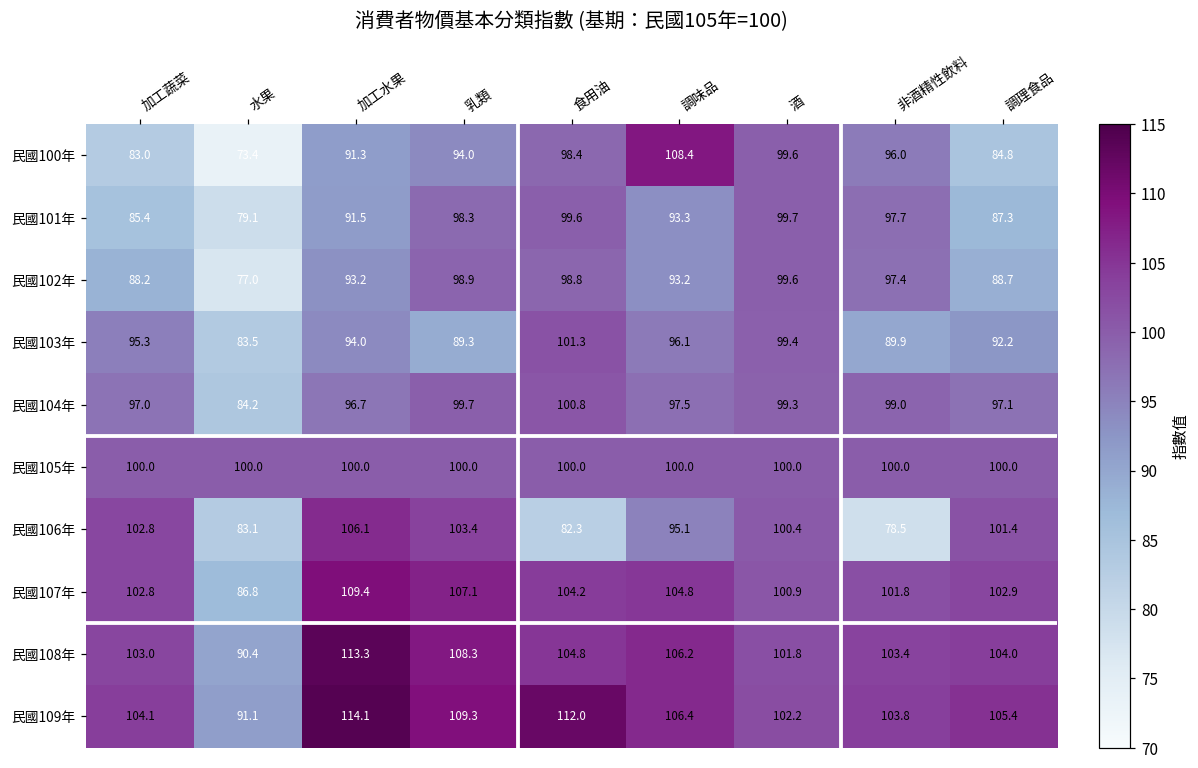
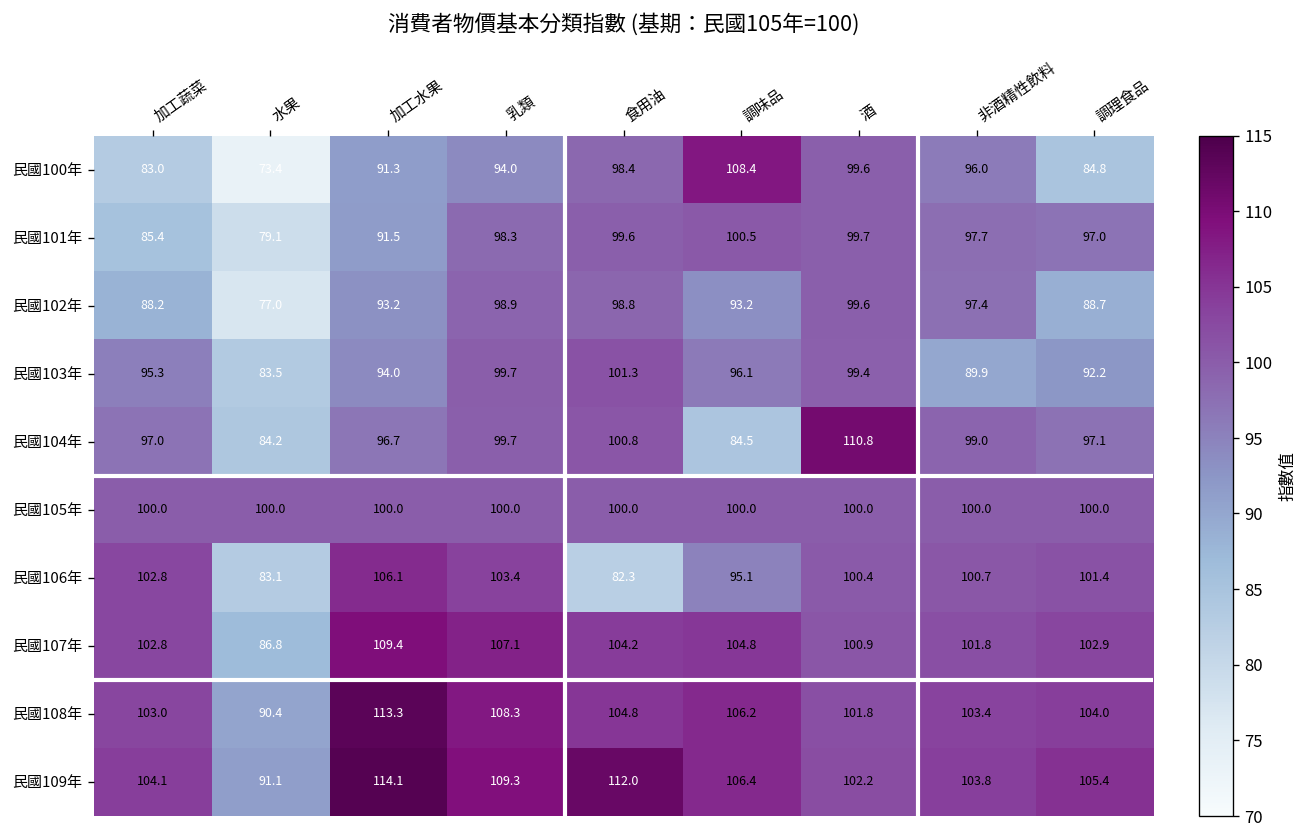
  {
    "民國100年": {
      "加工蔬菜": 83.0,
      "加工水果": 91.3,
      "乳類": 94.0,
      "食用油": 98.4,
      "調味品": 108.4,
      "酒": 99.6,
      "非酒精性飲料": 96.0,
      "調理食品": 84.8
    },
    "民國101年": {
      "加工蔬菜": 85.4,
      "水果": 79.1,
      "加工水果": 91.5,
      "乳類": 98.3,
      "食用油": 99.6,
-     "調味品": 93.3,
+     "調味品": 100.5,
      "酒": 99.7,
      "非酒精性飲料": 97.7,
-     "調理食品": 87.3
+     "調理食品": 97.0
    },
    "民國102年": {
      "加工蔬菜": 88.2,
      "加工水果": 93.2,
      "乳類": 98.9,
      "食用油": 98.8,
      "調味品": 93.2,
      "酒": 99.6,
      "非酒精性飲料": 97.4,
      "調理食品": 88.7
    },
    "民國103年": {
      "加工蔬菜": 95.3,
      "水果": 83.5,
      "加工水果": 94.0,
-     "乳類": 89.3,
+     "乳類": 99.7,
      "食用油": 101.3,
      "調味品": 96.1,
      "酒": 99.4,
      "非酒精性飲料": 89.9,
      "調理食品": 92.2
    },
    "民國104年": {
      "加工蔬菜": 97.0,
      "水果": 84.2,
      "加工水果": 96.7,
      "乳類": 99.7,
      "食用油": 100.8,
-     "調味品": 97.5,
-     "酒": 99.3,
+     "調味品": 84.5,
+     "酒": 110.8,
      "非酒精性飲料": 99.0,
      "調理食品": 97.1
    },
    "民國105年": {
      "加工蔬菜": 100.0,
      "水果": 100.0,
      "加工水果": 100.0,
      "乳類": 100.0,
      "食用油": 100.0,
      "調味品": 100.0,
      "酒": 100.0,
      "非酒精性飲料": 100.0,
      "調理食品": 100.0
    },
    "民國106年": {
      "加工蔬菜": 102.8,
      "水果": 83.1,
      "加工水果": 106.1,
      "乳類": 103.4,
      "食用油": 82.3,
      "調味品": 95.1,
      "酒": 100.4,
-     "非酒精性飲料": 78.5,
+     "非酒精性飲料": 100.7,
      "調理食品": 101.4
    },
    "民國107年": {
      "加工蔬菜": 102.8,
      "水果": 86.8,
      "加工水果": 109.4,
      "乳類": 107.1,
      "食用油": 104.2,
      "調味品": 104.8,
      "酒": 100.9,
      "非酒精性飲料": 101.8,
      "調理食品": 102.9
    },
    "民國108年": {
      "加工蔬菜": 103.0,
      "水果": 90.4,
      "加工水果": 113.3,
      "乳類": 108.3,
      "食用油": 104.8,
      "調味品": 106.2,
      "酒": 101.8,
      "非酒精性飲料": 103.4,
      "調理食品": 104.0
    },
    "民國109年": {
      "加工蔬菜": 104.1,
      "水果": 91.1,
      "加工水果": 114.1,
      "乳類": 109.3,
      "食用油": 112.0,
      "調味品": 106.4,
      "酒": 102.2,
      "非酒精性飲料": 103.8,
      "調理食品": 105.4
    }
  }
